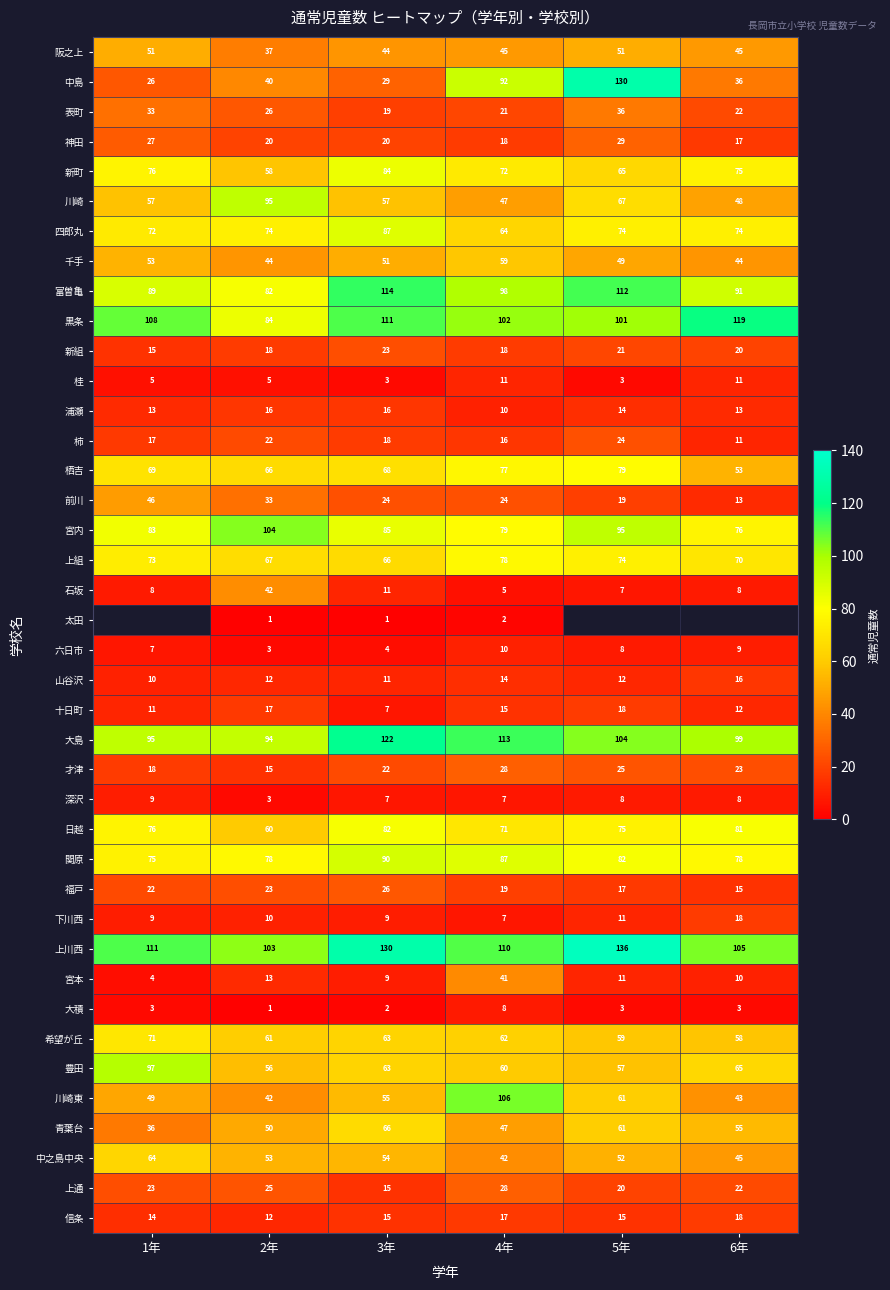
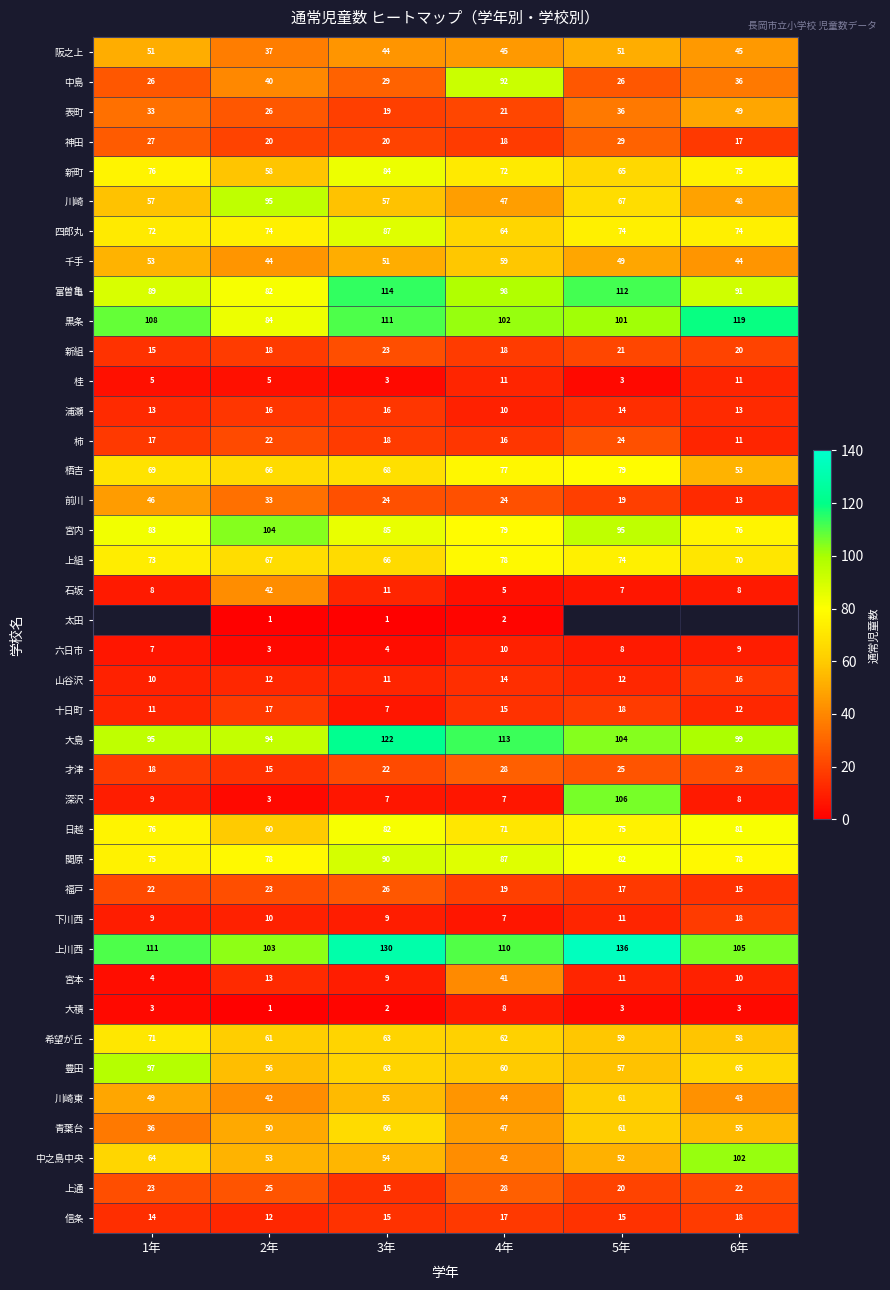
  {
    "中島": {
      "1年": 26,
      "2年": 40,
      "3年": 29,
      "4年": 92,
-     "5年": 130,
+     "5年": 26,
      "6年": 36
    },
    "表町": {
      "1年": 33,
      "2年": 26,
      "3年": 19,
      "4年": 21,
      "5年": 36,
-     "6年": 22
+     "6年": 49
    },
    "深沢": {
      "1年": 9,
      "2年": 3,
      "3年": 7,
      "4年": 7,
-     "5年": 8,
+     "5年": 106,
      "6年": 8
    },
    "川崎東": {
      "1年": 49,
      "2年": 42,
      "3年": 55,
-     "4年": 106,
+     "4年": 44,
      "5年": 61,
      "6年": 43
    },
    "中之島中央": {
      "1年": 64,
      "2年": 53,
      "3年": 54,
      "4年": 42,
      "5年": 52,
-     "6年": 45
+     "6年": 102
    }
  }
